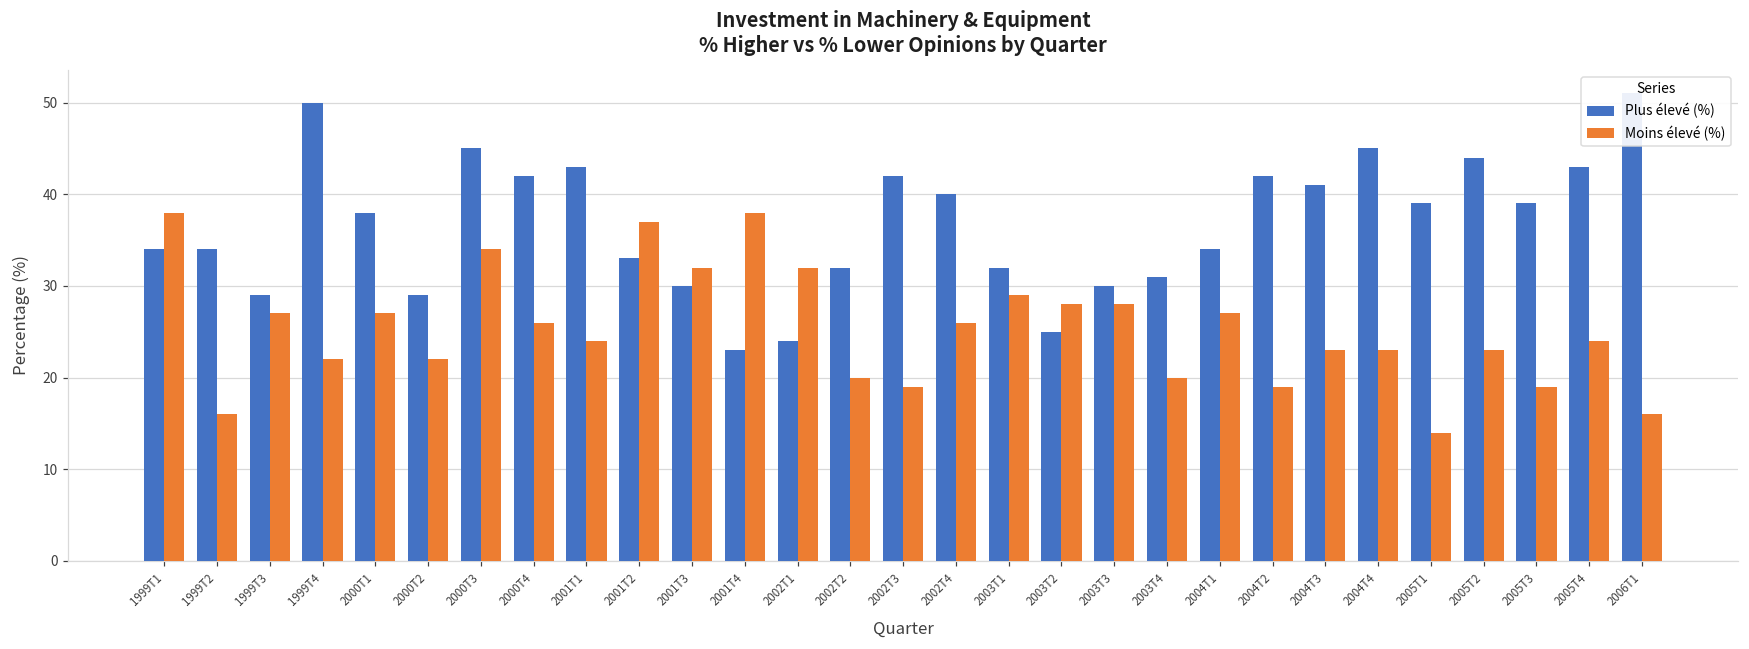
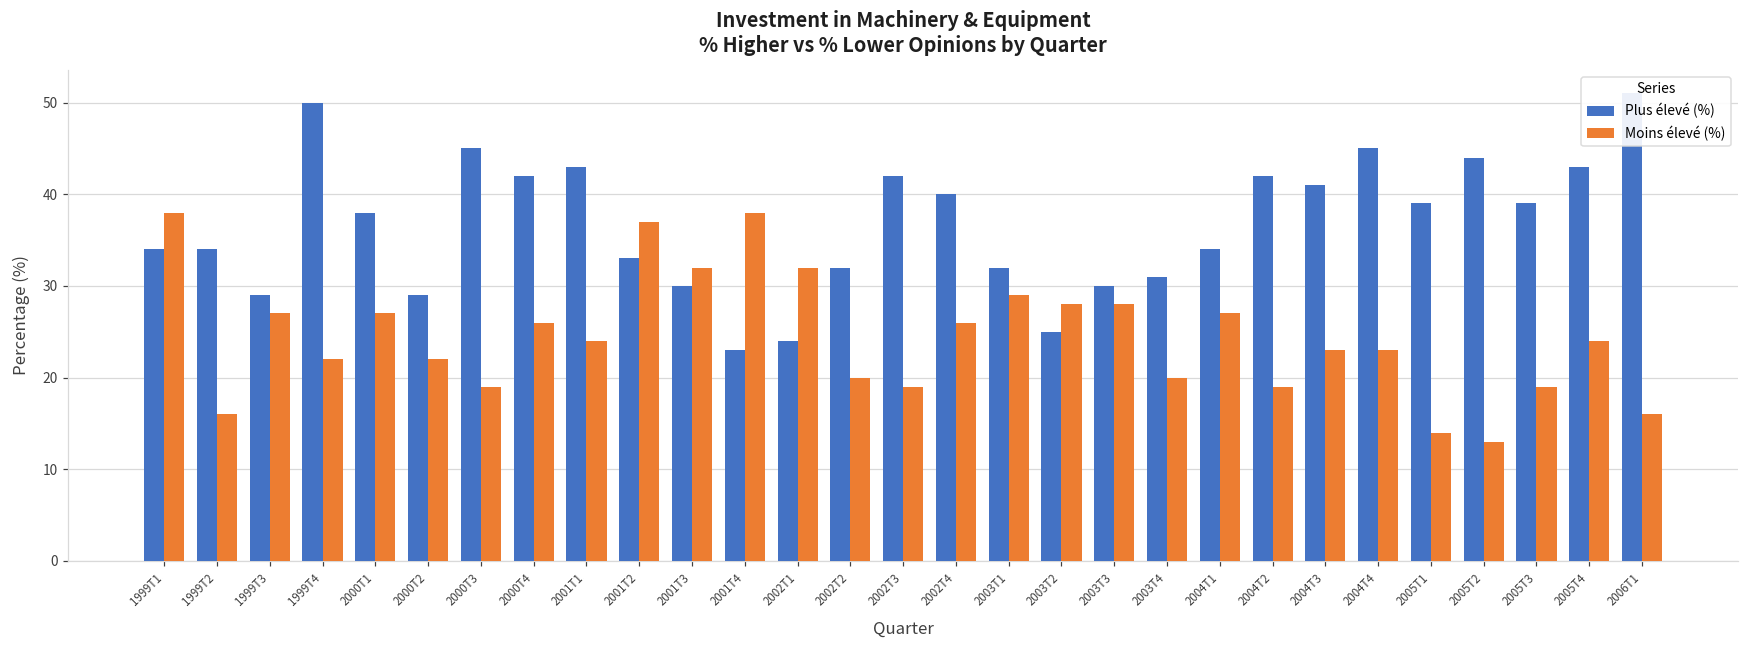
  {
    "Plus élevé (%)": {
      "1999T1": 34,
      "1999T2": 34,
      "1999T3": 29,
      "1999T4": 50,
      "2000T1": 38,
      "2000T2": 29,
      "2000T3": 45,
      "2000T4": 42,
      "2001T1": 43,
      "2001T2": 33,
      "2001T3": 30,
      "2001T4": 23,
      "2002T1": 24,
      "2002T2": 32,
      "2002T3": 42,
      "2002T4": 40,
      "2003T1": 32,
      "2003T2": 25,
      "2003T3": 30,
      "2003T4": 31,
      "2004T1": 34,
      "2004T2": 42,
      "2004T3": 41,
      "2004T4": 45,
      "2005T1": 39,
      "2005T2": 44,
      "2005T3": 39,
      "2005T4": 43
    },
    "Moins élevé (%)": {
      "1999T1": 38,
      "1999T2": 16,
      "1999T3": 27,
      "1999T4": 22,
      "2000T1": 27,
      "2000T2": 22,
-     "2000T3": 34,
+     "2000T3": 19,
      "2000T4": 26,
      "2001T1": 24,
      "2001T2": 37,
      "2001T3": 32,
      "2001T4": 38,
      "2002T1": 32,
      "2002T2": 20,
      "2002T3": 19,
      "2002T4": 26,
      "2003T1": 29,
      "2003T2": 28,
      "2003T3": 28,
      "2003T4": 20,
      "2004T1": 27,
      "2004T2": 19,
      "2004T3": 23,
      "2004T4": 23,
      "2005T1": 14,
-     "2005T2": 23,
+     "2005T2": 13,
      "2005T3": 19,
      "2005T4": 24,
      "2006T1": 16
    }
  }
